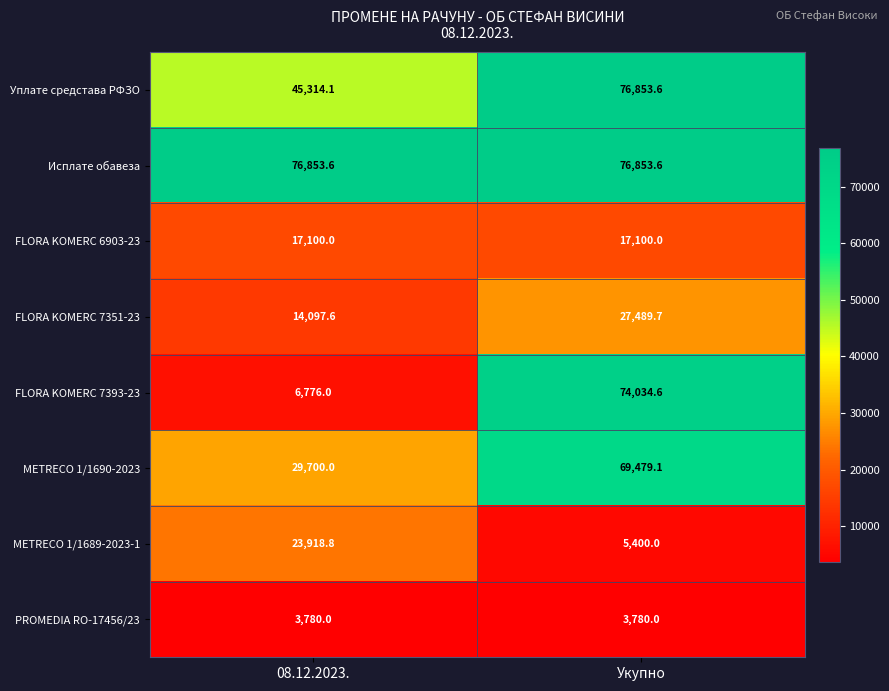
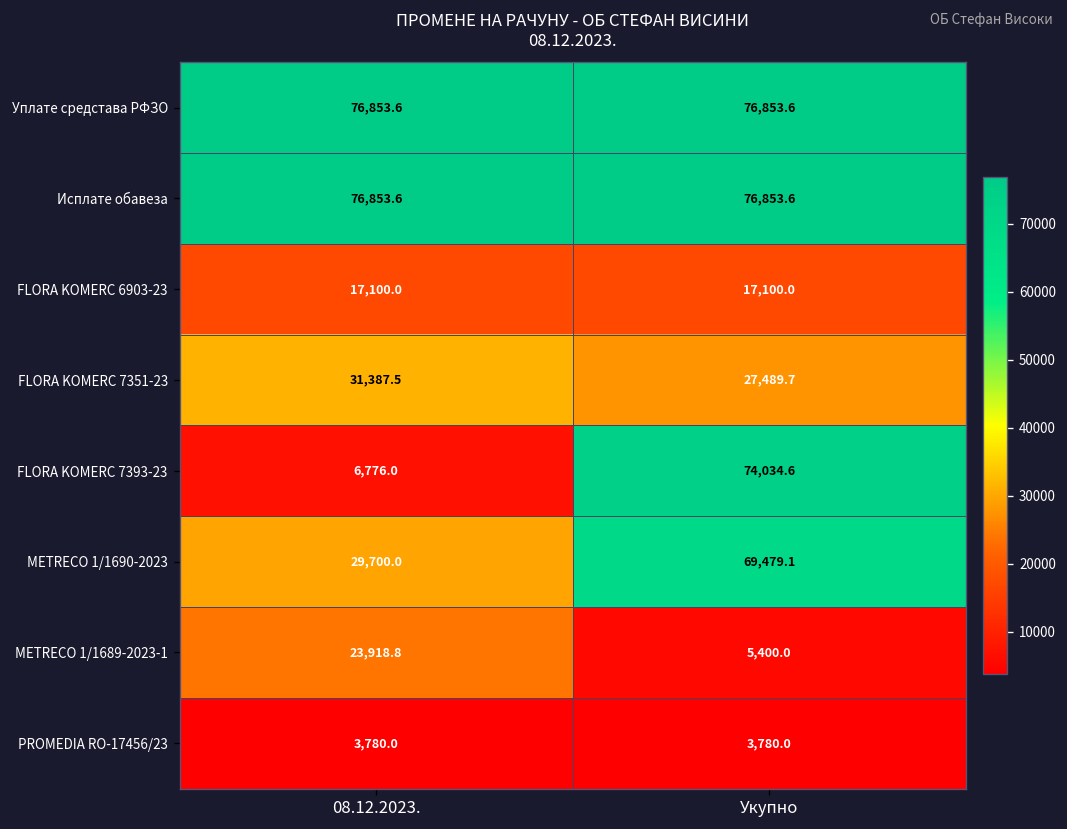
  {
    "Уплате средстава РФЗО": {
-     "08.12.2023.": "45,314.1",
+     "08.12.2023.": "76,853.6",
      "Укупно": "76,853.6"
    },
    "Исплате обавеза": {
      "08.12.2023.": "76,853.6",
      "Укупно": "76,853.6"
    },
    "FLORA KOMERC 6903-23": {
      "08.12.2023.": "17,100.0",
      "Укупно": "17,100.0"
    },
    "FLORA KOMERC 7351-23": {
-     "08.12.2023.": "14,097.6",
+     "08.12.2023.": "31,387.5",
      "Укупно": "27,489.7"
    },
    "FLORA KOMERC 7393-23": {
      "08.12.2023.": "6,776.0",
      "Укупно": "74,034.6"
    },
    "METRECO 1/1690-2023": {
      "08.12.2023.": "29,700.0",
      "Укупно": "69,479.1"
    },
    "METRECO 1/1689-2023-1": {
      "08.12.2023.": "23,918.8",
      "Укупно": "5,400.0"
    },
    "PROMEDIA RO-17456/23": {
      "08.12.2023.": "3,780.0",
      "Укупно": "3,780.0"
    }
  }
